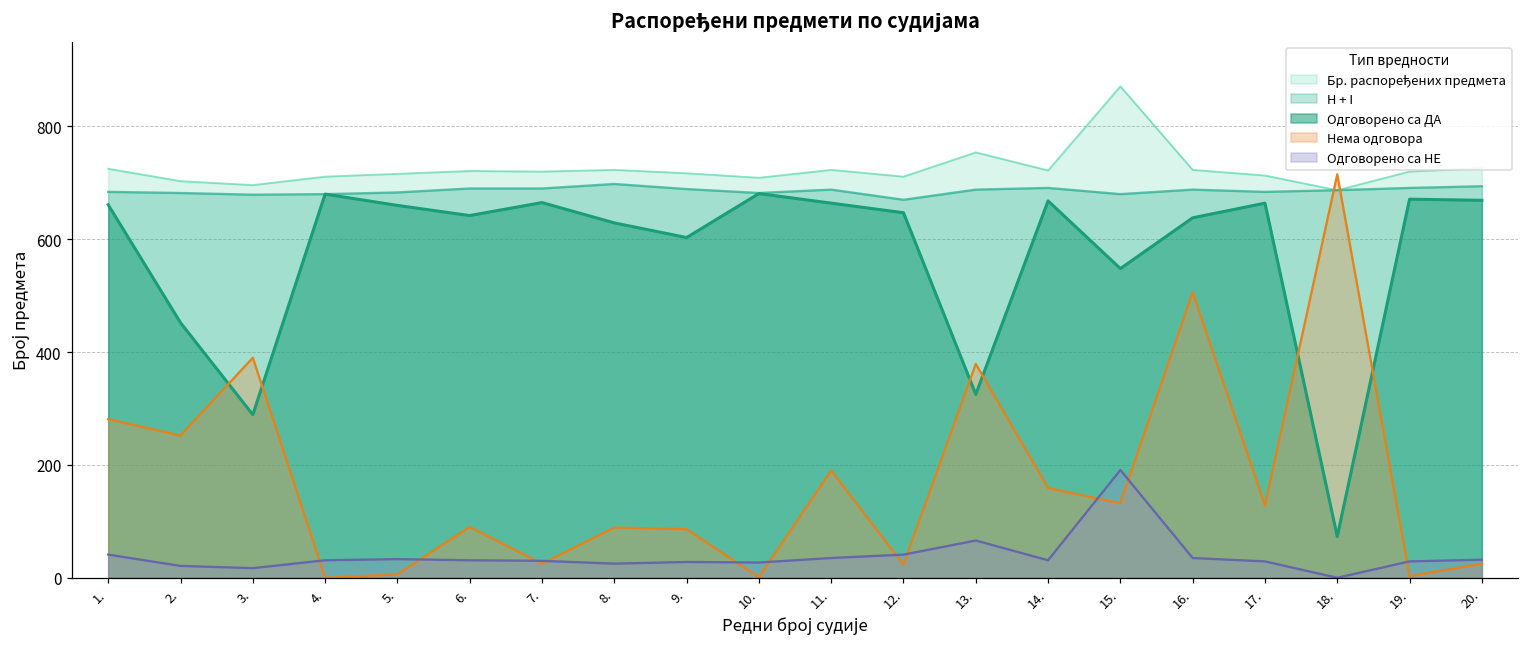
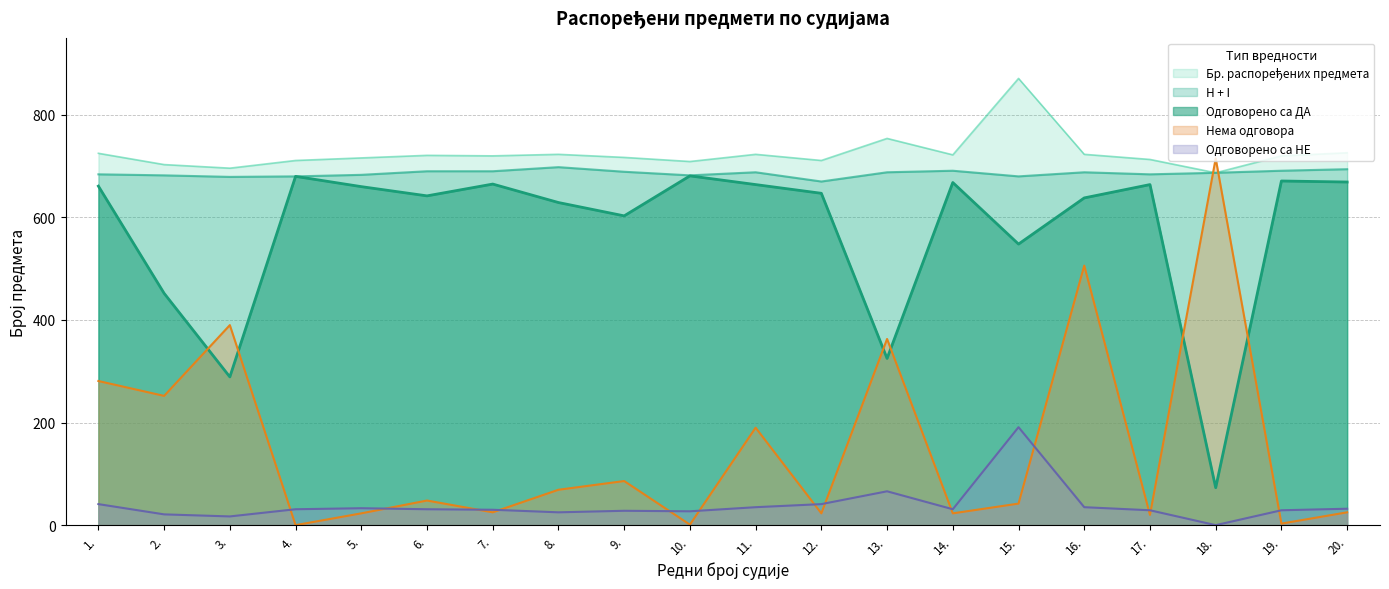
  {
    "Нема одговора": {
      "1.": 280,
      "2.": 250,
      "3.": 390,
      "4.": 0,
-     "5.": 10,
-     "6.": 90,
-     "8.": 90,
+     "5.": 20,
+     "6.": 50,
+     "8.": 70,
      "9.": 90,
      "10.": 0,
      "11.": 190,
      "12.": 20,
-     "13.": 380,
-     "14.": 160,
-     "15.": 130,
+     "13.": 360,
+     "14.": 20,
+     "15.": 40,
      "16.": 510,
-     "17.": 130,
+     "17.": 20,
      "19.": 0,
      "20.": 30
    }
  }
